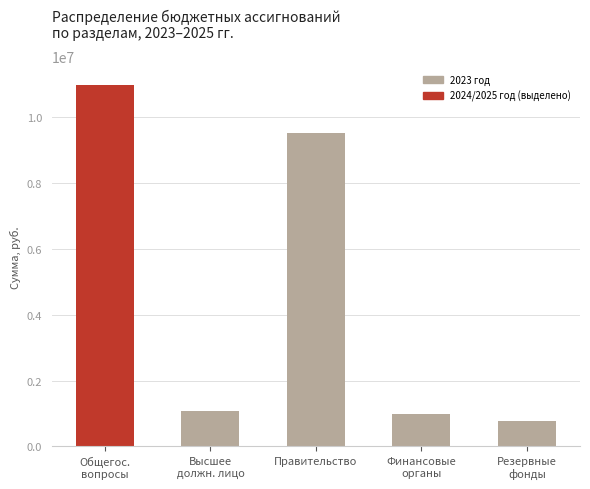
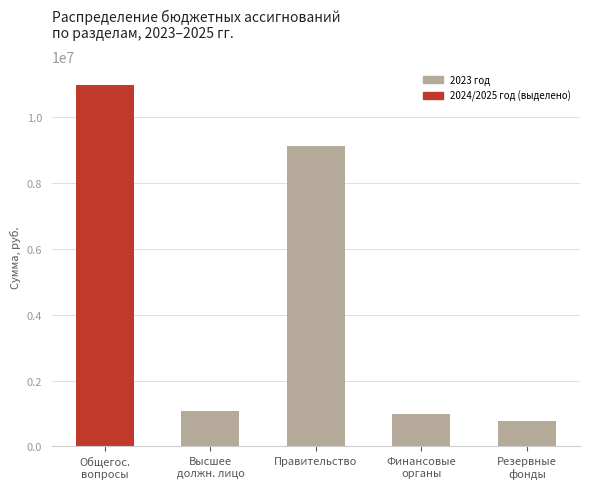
  {
    "Общегос. вопросы": 11000000,
    "Высшее должн. лицо": 1100000,
-   "Правительство": 9500000,
+   "Правительство": 9100000,
    "Финансовые органы": 1000000,
    "Резервные фонды": 800000
  }
